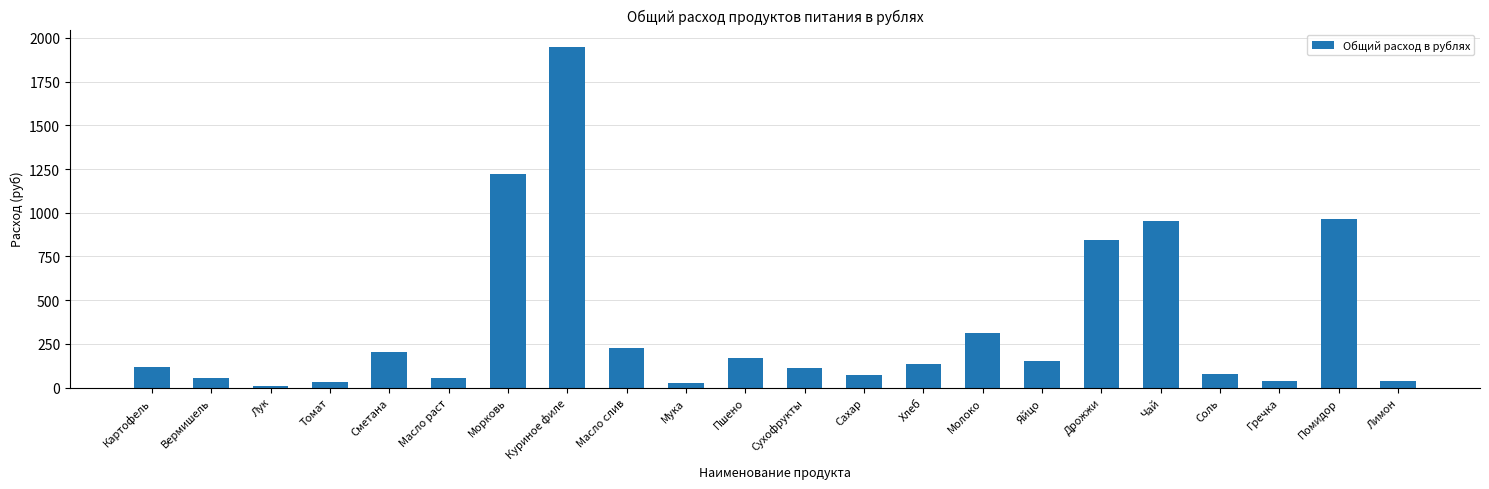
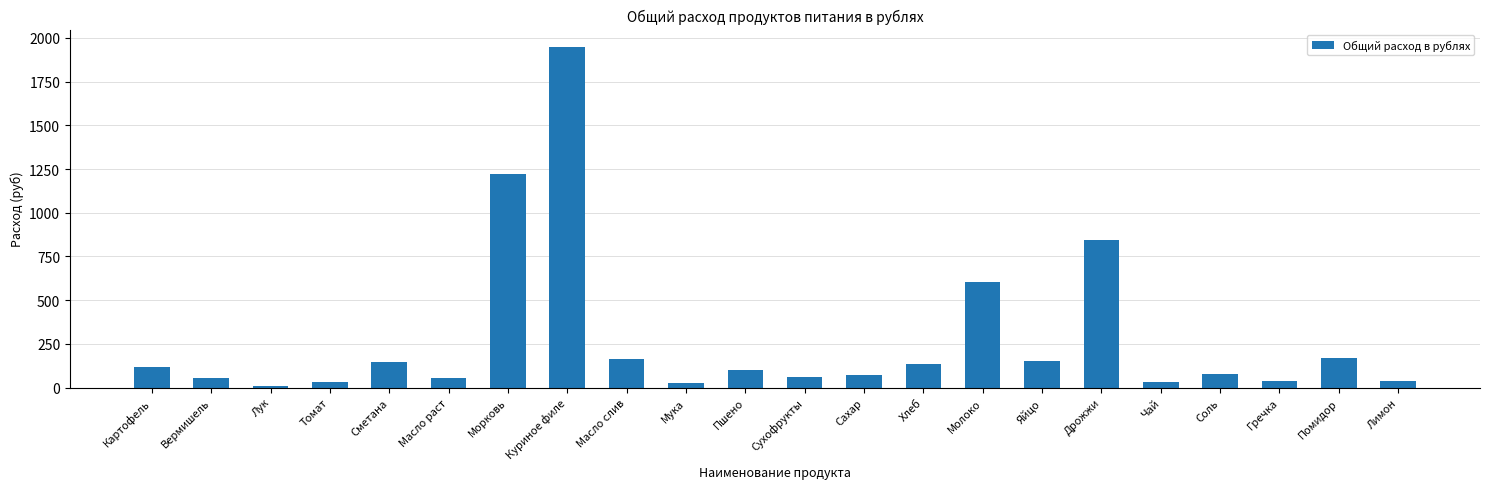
  {
    "Картофель": 120,
    "Вермишель": 60,
    "Томат": 30,
-   "Сметана": 200,
+   "Сметана": 150,
    "Масло раст": 50,
    "Морковь": 1220,
    "Куриное филе": 1950,
-   "Масло слив": 230,
+   "Масло слив": 160,
    "Мука": 30,
-   "Пшено": 170,
-   "Сухофрукты": 110,
+   "Пшено": 100,
+   "Сухофрукты": 60,
    "Сахар": 70,
    "Хлеб": 130,
-   "Молоко": 320,
+   "Молоко": 600,
    "Яйцо": 150,
    "Дрожжи": 850,
-   "Чай": 950,
+   "Чай": 30,
    "Соль": 80,
    "Гречка": 40,
-   "Помидор": 970,
+   "Помидор": 170,
    "Лимон": 40
  }
